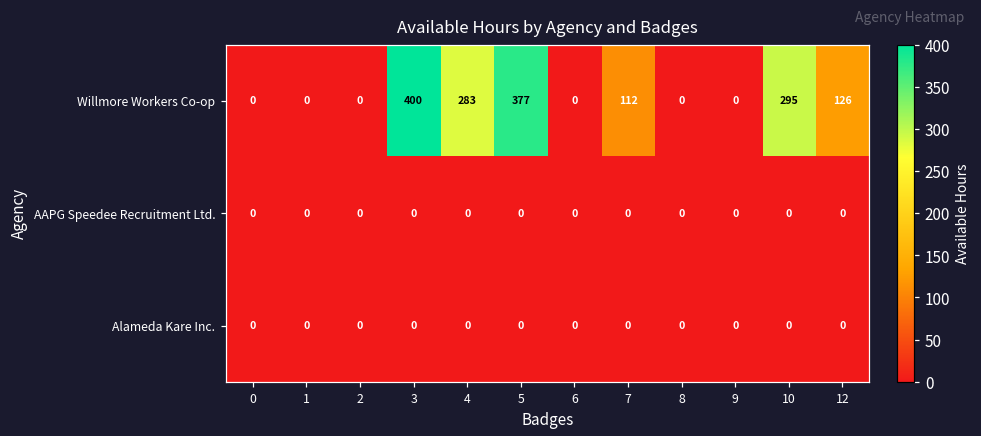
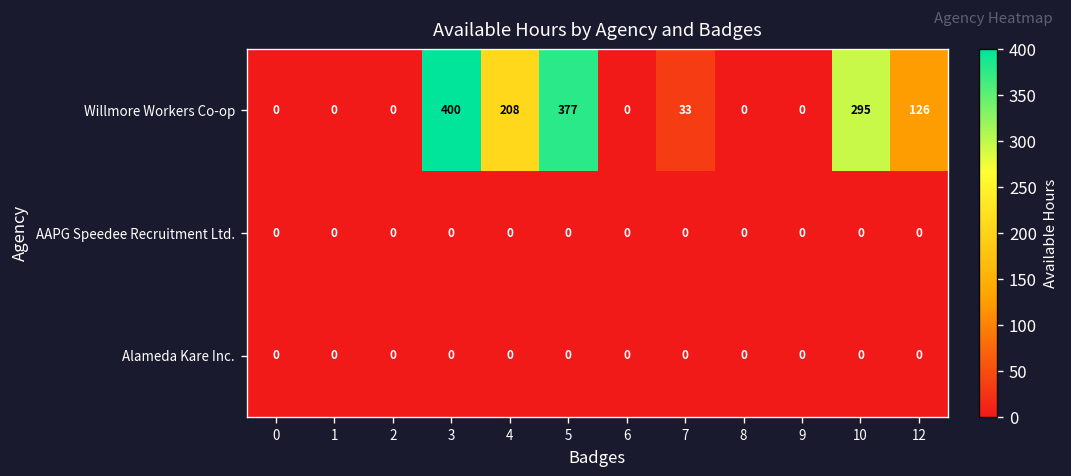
  {
    "Willmore Workers Co-op": {
      "0": 0,
      "1": 0,
      "2": 0,
      "3": 400,
-     "4": 283,
+     "4": 208,
      "5": 377,
      "6": 0,
-     "7": 112,
+     "7": 33,
      "8": 0,
      "9": 0,
      "10": 295,
      "12": 126
    },
    "AAPG Speedee Recruitment Ltd.": {
      "0": 0,
      "1": 0,
      "2": 0,
      "3": 0,
      "4": 0,
      "5": 0,
      "6": 0,
      "7": 0,
      "8": 0,
      "9": 0,
      "10": 0,
      "12": 0
    },
    "Alameda Kare Inc.": {
      "0": 0,
      "1": 0,
      "2": 0,
      "3": 0,
      "4": 0,
      "5": 0,
      "6": 0,
      "7": 0,
      "8": 0,
      "9": 0,
      "10": 0,
      "12": 0
    }
  }
